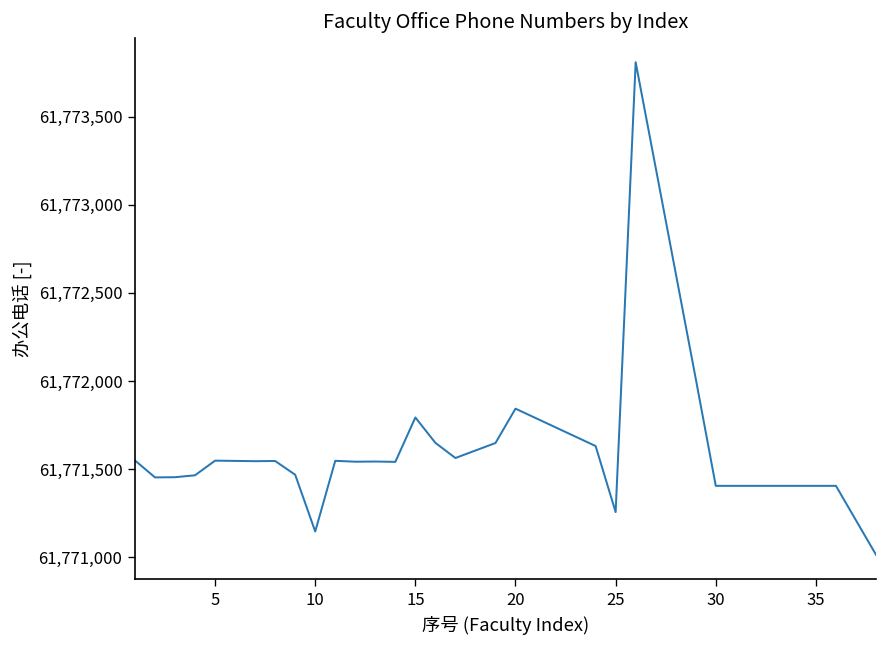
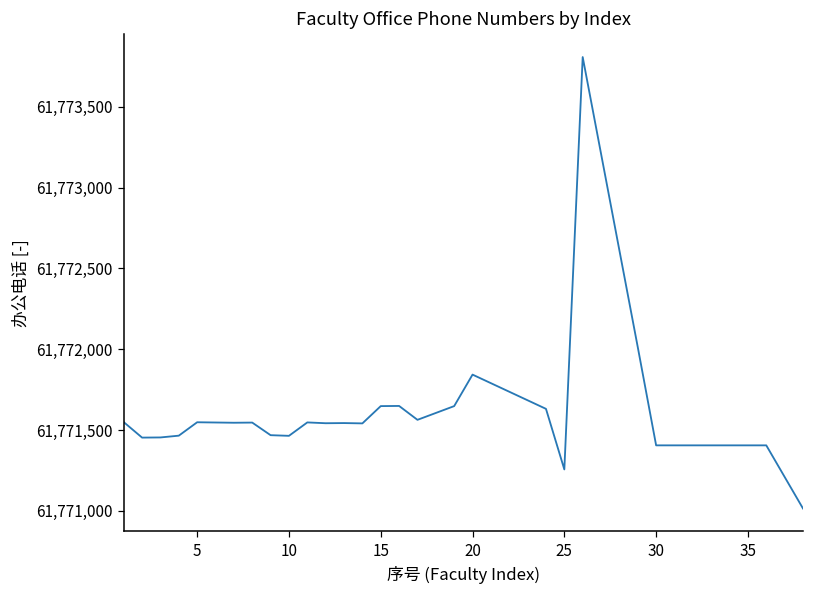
  {
    "5": "61,771,550",
-   "10": "61,771,150",
-   "15": "61,771,790",
+   "10": "61,771,460",
+   "15": "61,771,650",
    "20": "61,771,840",
    "25": "61,771,260",
    "30": "61,771,410",
    "35": "61,771,410"
  }
